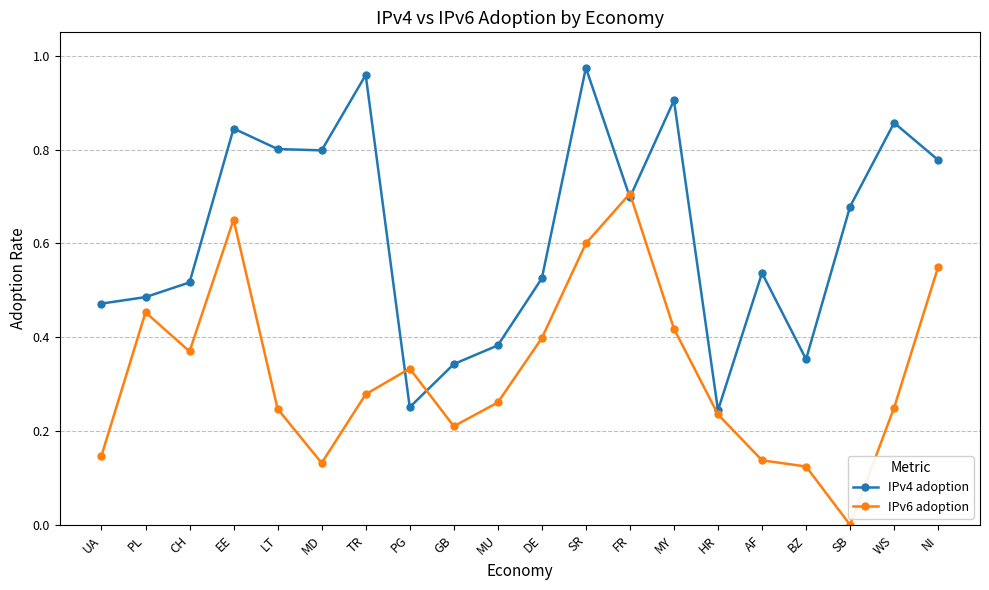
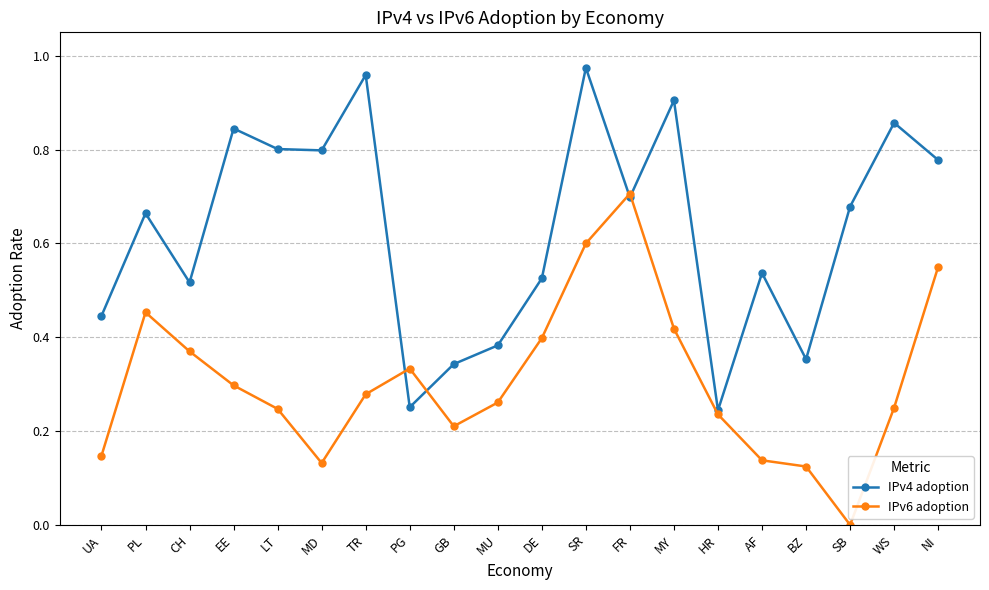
  {
    "IPv4 adoption": {
-     "UA": 0.47,
-     "PL": 0.49,
+     "UA": 0.45,
+     "PL": 0.66,
      "CH": 0.52,
      "EE": 0.85,
      "LT": 0.80,
      "MD": 0.80,
      "TR": 0.96,
      "PG": 0.25,
      "GB": 0.34,
      "MU": 0.38,
      "DE": 0.53,
      "SR": 0.97,
      "FR": 0.70,
      "MY": 0.90,
      "HR": 0.24,
      "AF": 0.54,
      "BZ": 0.35,
      "SB": 0.68,
      "WS": 0.86,
      "NI": 0.78
    },
    "IPv6 adoption": {
      "UA": 0.15,
      "PL": 0.45,
      "CH": 0.37,
-     "EE": 0.65,
+     "EE": 0.30,
      "LT": 0.25,
      "MD": 0.13,
      "TR": 0.28,
      "PG": 0.33,
      "GB": 0.21,
      "MU": 0.26,
      "DE": 0.40,
      "SR": 0.60,
      "FR": 0.71,
      "MY": 0.42,
      "HR": 0.24,
      "AF": 0.14,
      "BZ": 0.12,
      "SB": 0.00,
      "WS": 0.25,
      "NI": 0.55
    }
  }
